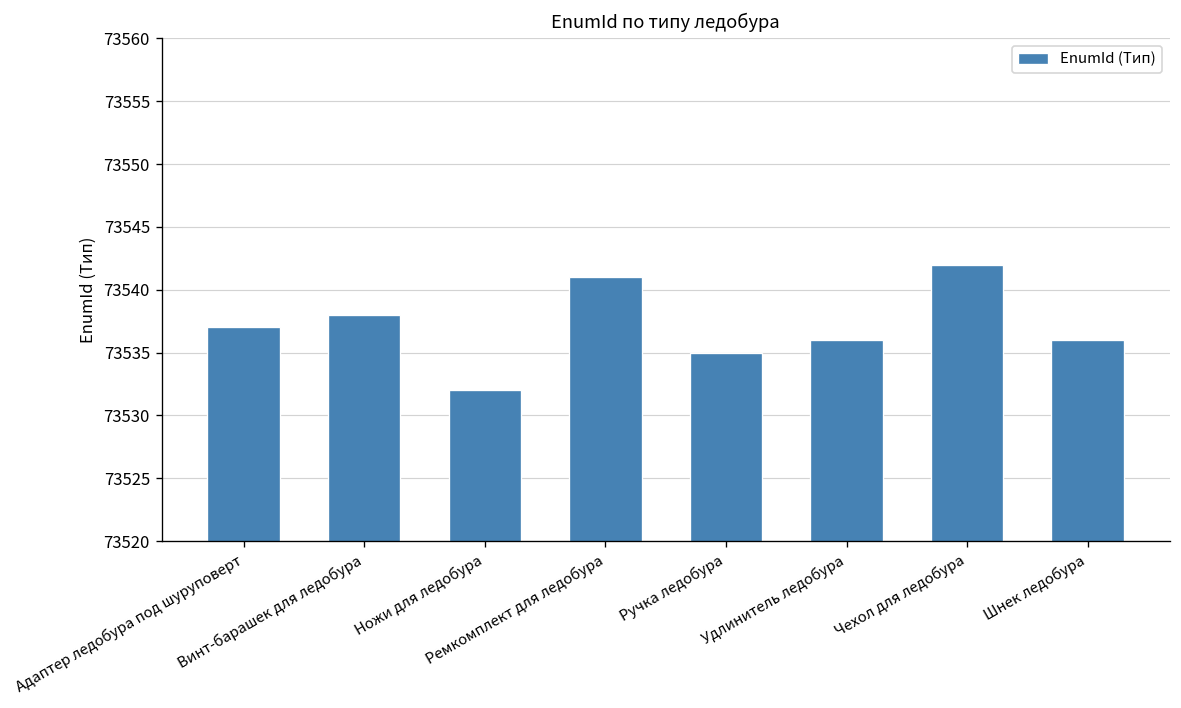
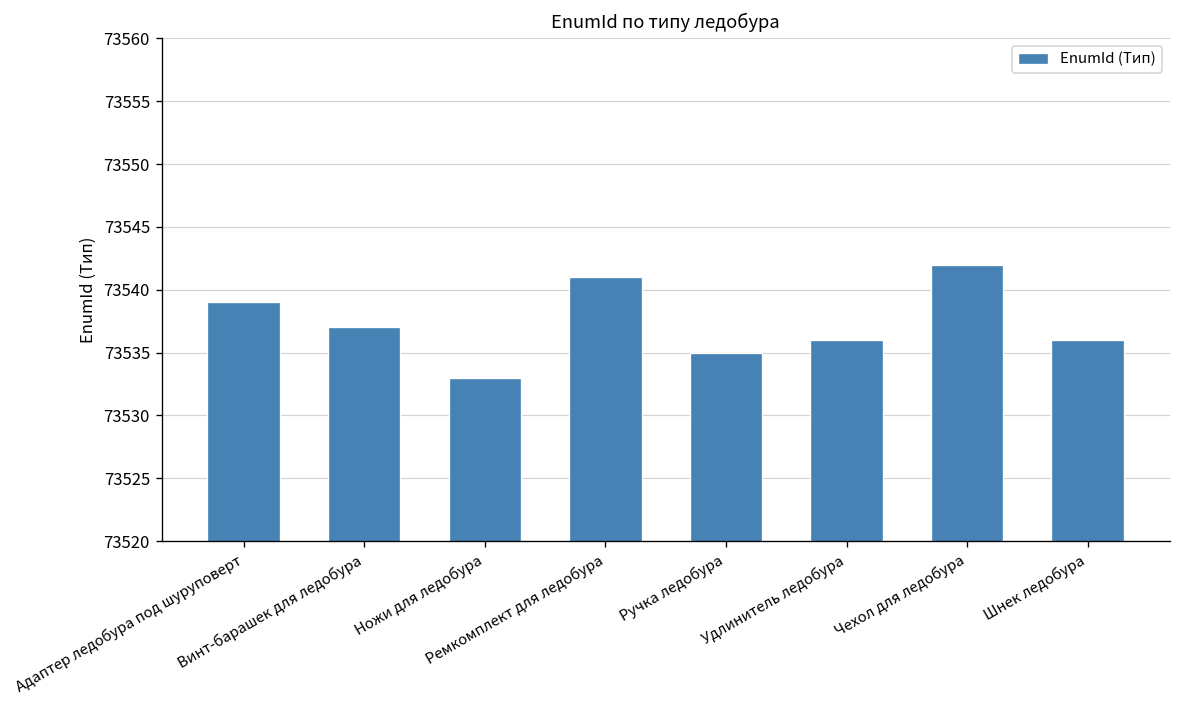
  {
-   "Адаптер ледобура под шуруповерт": 73537,
-   "Винт-барашек для ледобура": 73538,
-   "Ножи для ледобура": 73532,
+   "Адаптер ледобура под шуруповерт": 73539,
+   "Винт-барашек для ледобура": 73537,
+   "Ножи для ледобура": 73533,
    "Ремкомплект для ледобура": 73541,
    "Ручка ледобура": 73535,
    "Удлинитель ледобура": 73536,
    "Чехол для ледобура": 73542,
    "Шнек ледобура": 73536
  }
